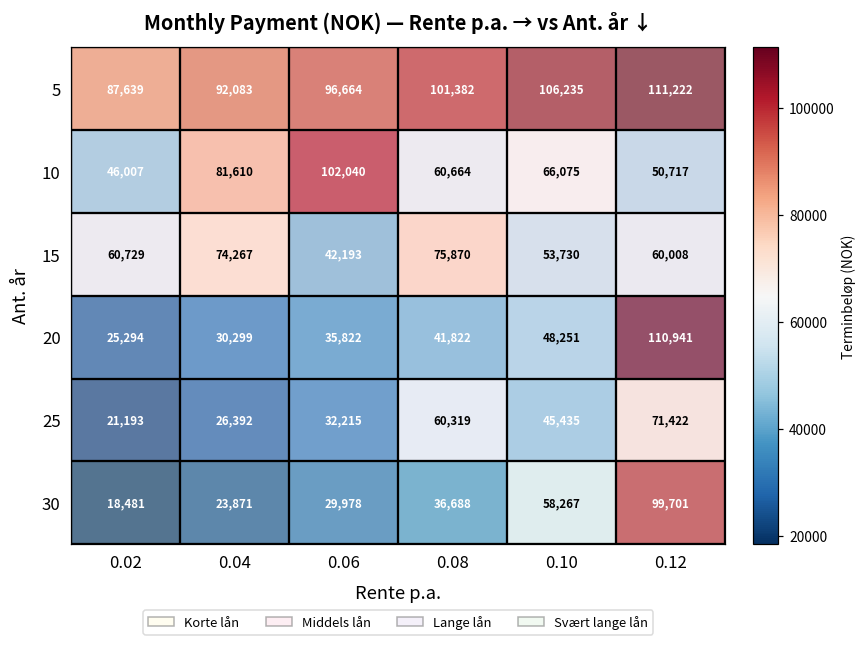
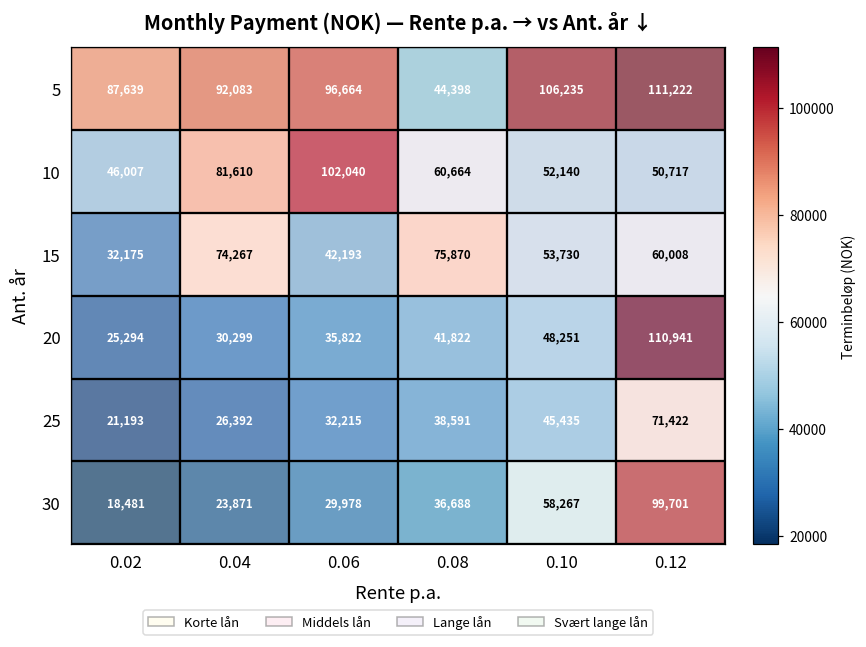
  {
    "5": {
      "0.02": "87,639",
      "0.04": "92,083",
      "0.06": "96,664",
-     "0.08": "101,382",
+     "0.08": "44,398",
      "0.10": "106,235",
      "0.12": "111,222"
    },
    "10": {
      "0.02": "46,007",
      "0.04": "81,610",
      "0.06": "102,040",
      "0.08": "60,664",
-     "0.10": "66,075",
+     "0.10": "52,140",
      "0.12": "50,717"
    },
    "15": {
-     "0.02": "60,729",
+     "0.02": "32,175",
      "0.04": "74,267",
      "0.06": "42,193",
      "0.08": "75,870",
      "0.10": "53,730",
      "0.12": "60,008"
    },
    "20": {
      "0.02": "25,294",
      "0.04": "30,299",
      "0.06": "35,822",
      "0.08": "41,822",
      "0.10": "48,251",
      "0.12": "110,941"
    },
    "25": {
      "0.02": "21,193",
      "0.04": "26,392",
      "0.06": "32,215",
-     "0.08": "60,319",
+     "0.08": "38,591",
      "0.10": "45,435",
      "0.12": "71,422"
    },
    "30": {
      "0.02": "18,481",
      "0.04": "23,871",
      "0.06": "29,978",
      "0.08": "36,688",
      "0.10": "58,267",
      "0.12": "99,701"
    }
  }
